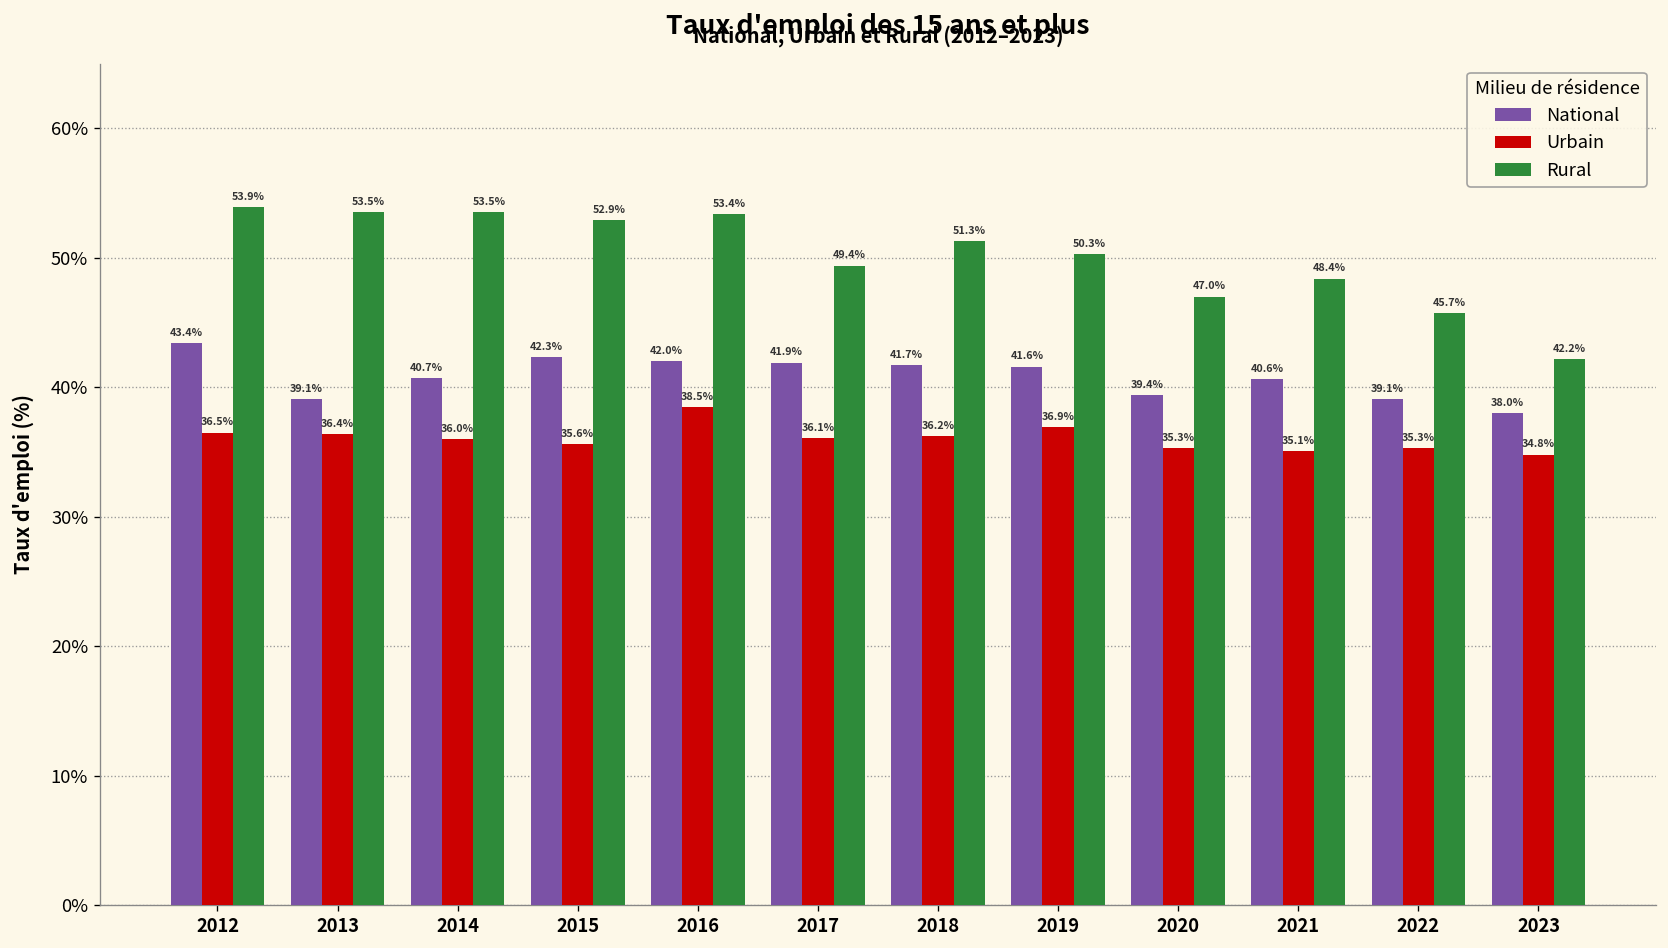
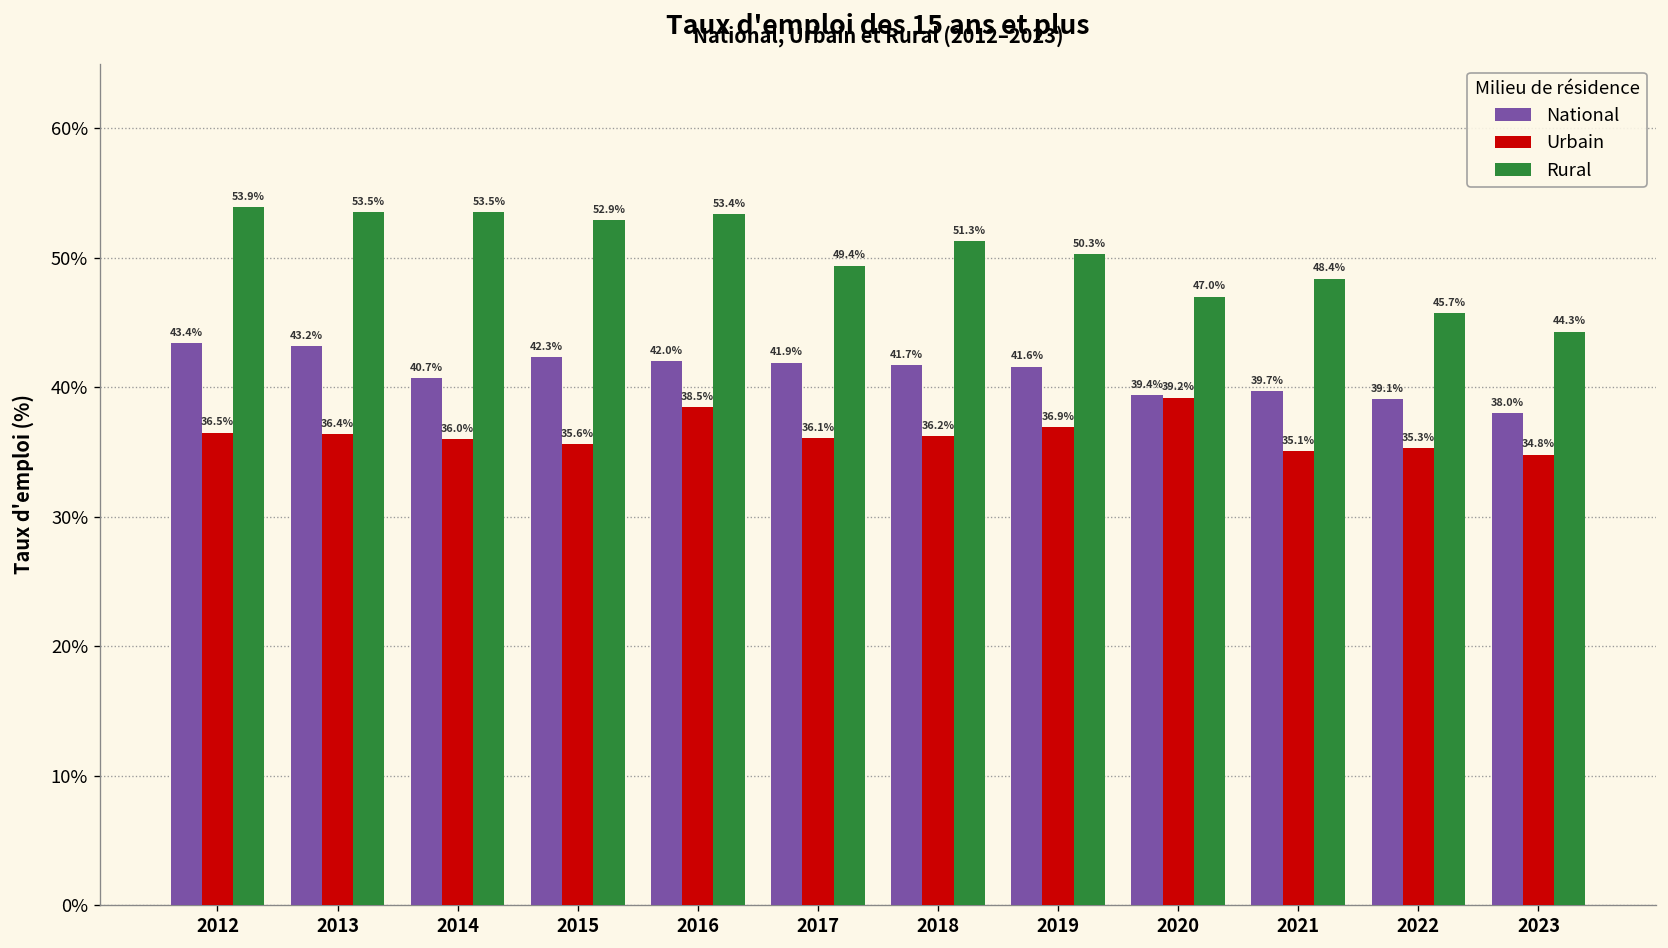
  {
    "National": {
      "2012": "43.4%",
-     "2013": "39.1%",
+     "2013": "43.2%",
      "2014": "40.7%",
      "2015": "42.3%",
      "2016": "42.0%",
      "2017": "41.9%",
      "2018": "41.7%",
      "2019": "41.6%",
      "2020": "39.4%",
-     "2021": "40.6%",
+     "2021": "39.7%",
      "2022": "39.1%",
      "2023": "38.0%"
    },
    "Urbain": {
      "2012": "36.5%",
      "2013": "36.4%",
      "2014": "36.0%",
      "2015": "35.6%",
      "2016": "38.5%",
      "2017": "36.1%",
      "2018": "36.2%",
      "2019": "36.9%",
-     "2020": "35.3%",
+     "2020": "39.2%",
      "2021": "35.1%",
      "2022": "35.3%",
      "2023": "34.8%"
    },
    "Rural": {
      "2012": "53.9%",
      "2013": "53.5%",
      "2014": "53.5%",
      "2015": "52.9%",
      "2016": "53.4%",
      "2017": "49.4%",
      "2018": "51.3%",
      "2019": "50.3%",
      "2020": "47.0%",
      "2021": "48.4%",
      "2022": "45.7%",
-     "2023": "42.2%"
+     "2023": "44.3%"
    }
  }
